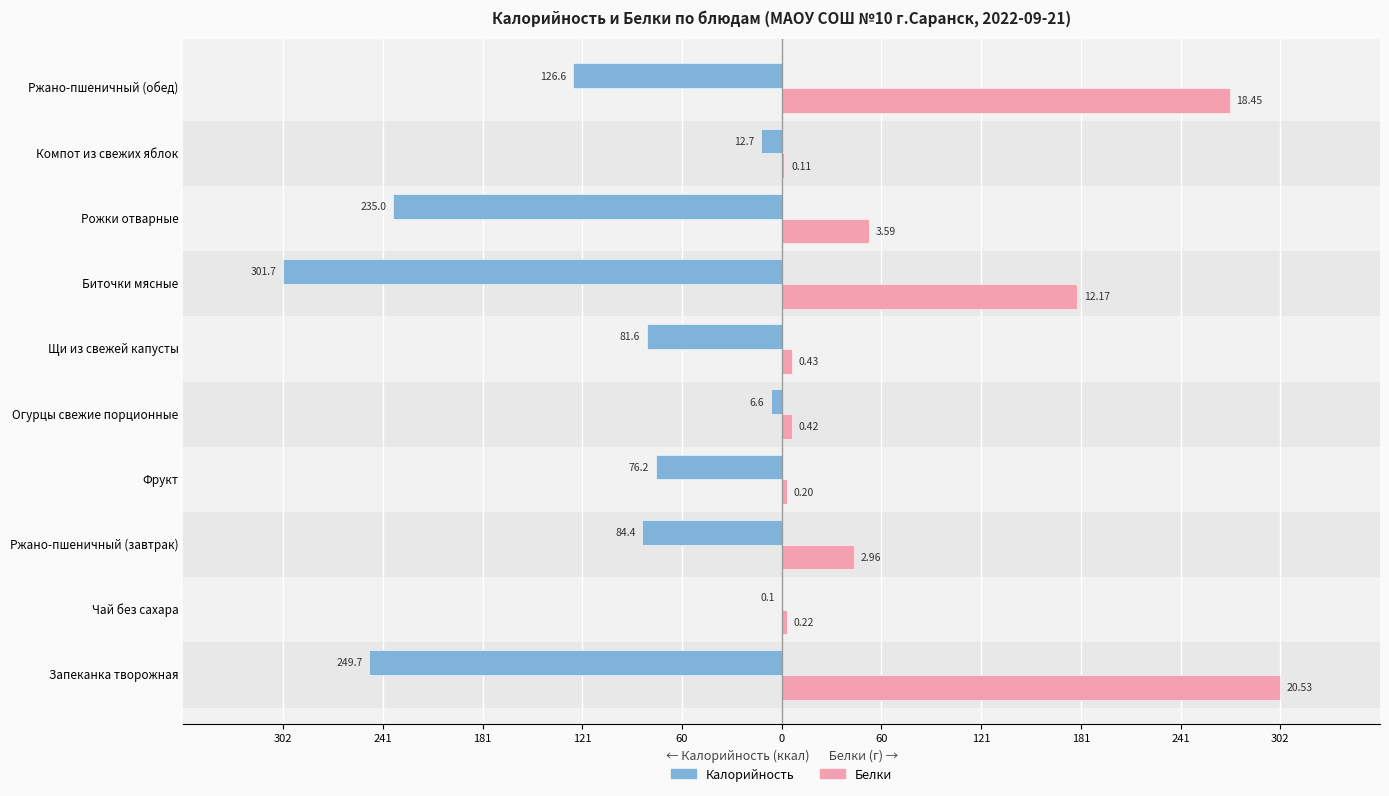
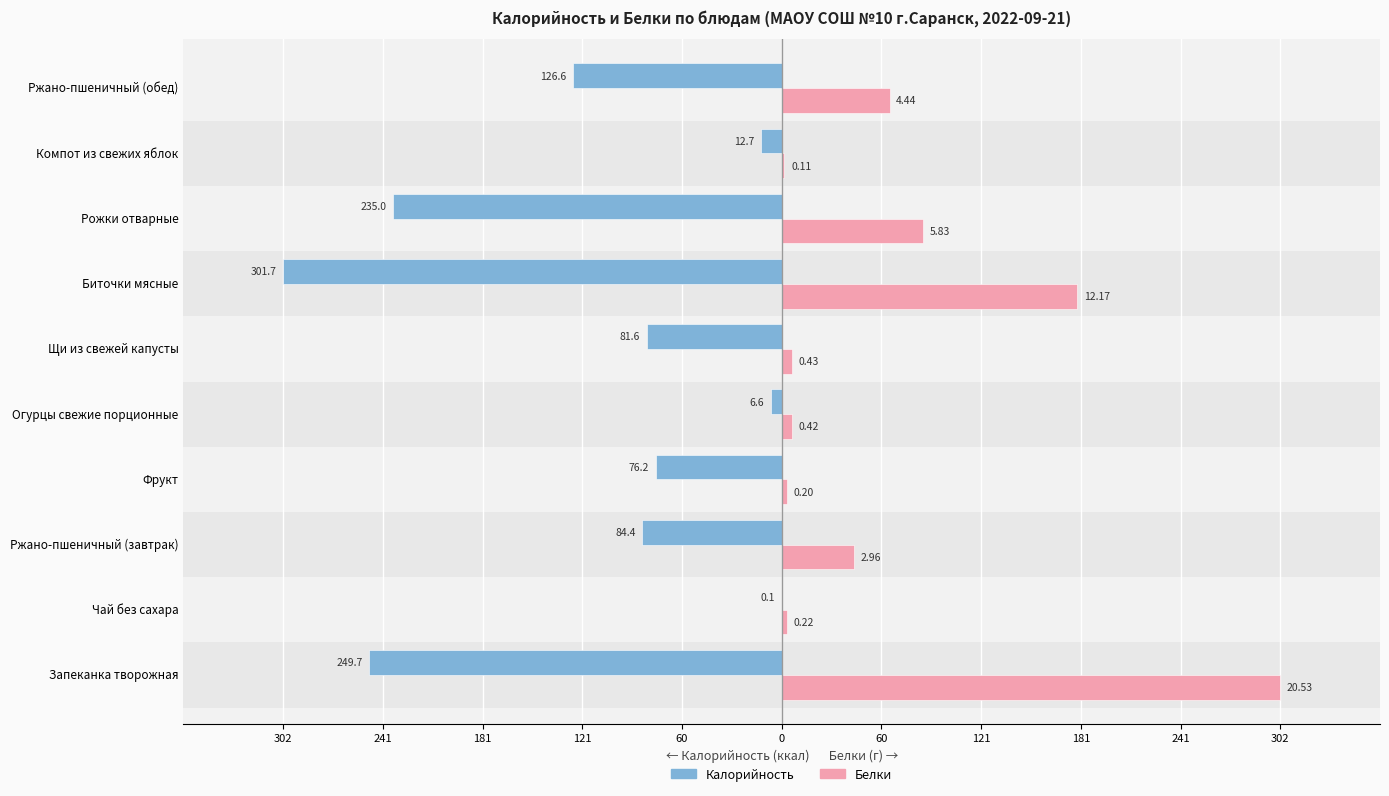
  {
    "Белки": {
-     "Ржано-пшеничный (обед)": 18.45,
-     "Рожки отварные": 3.59
+     "Ржано-пшеничный (обед)": 4.44,
+     "Рожки отварные": 5.83
    }
  }
